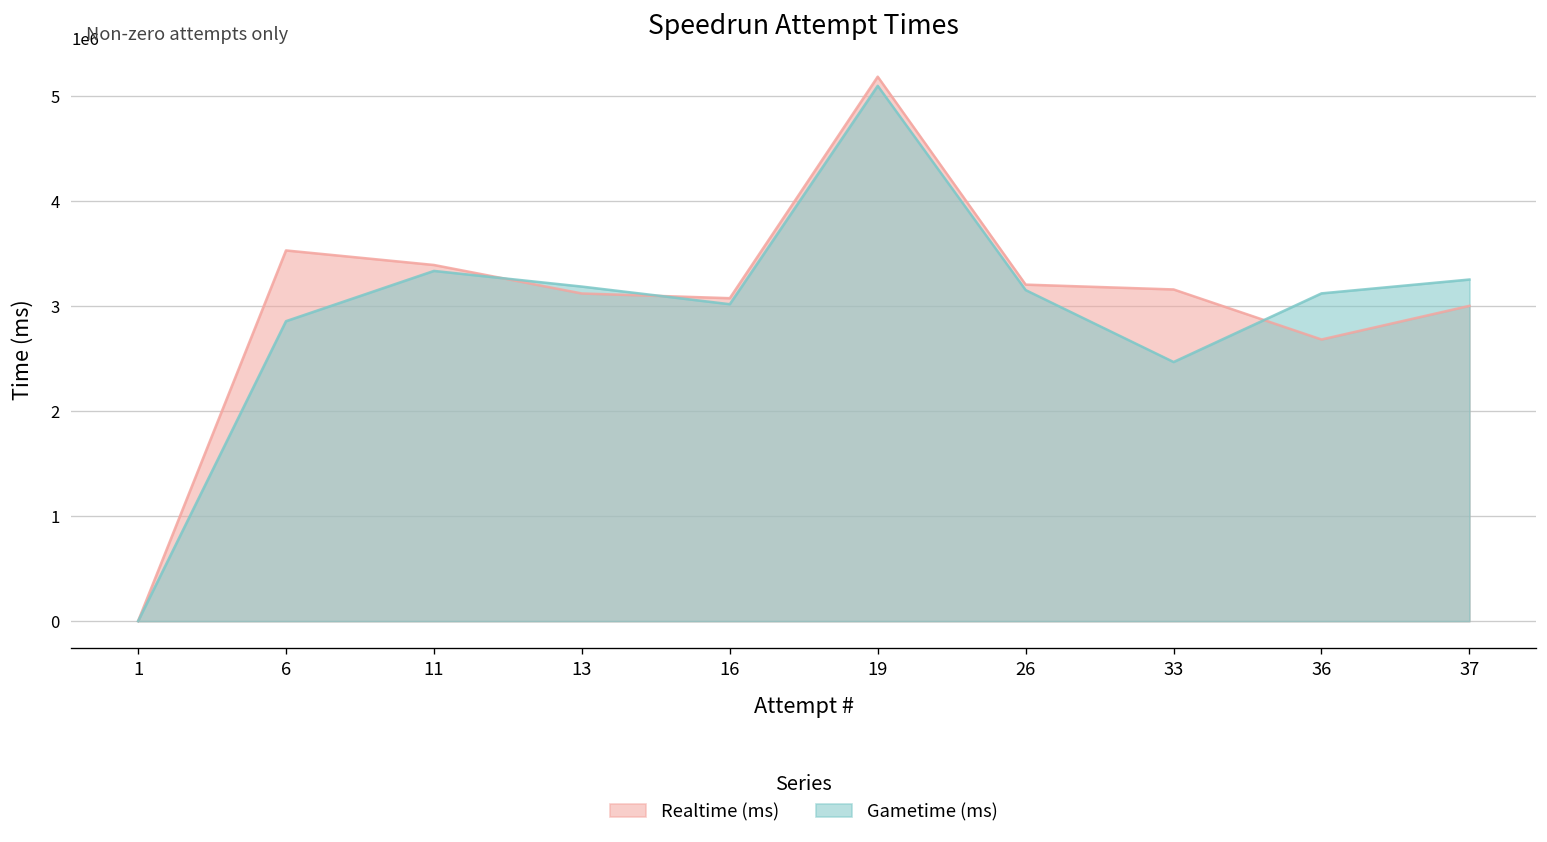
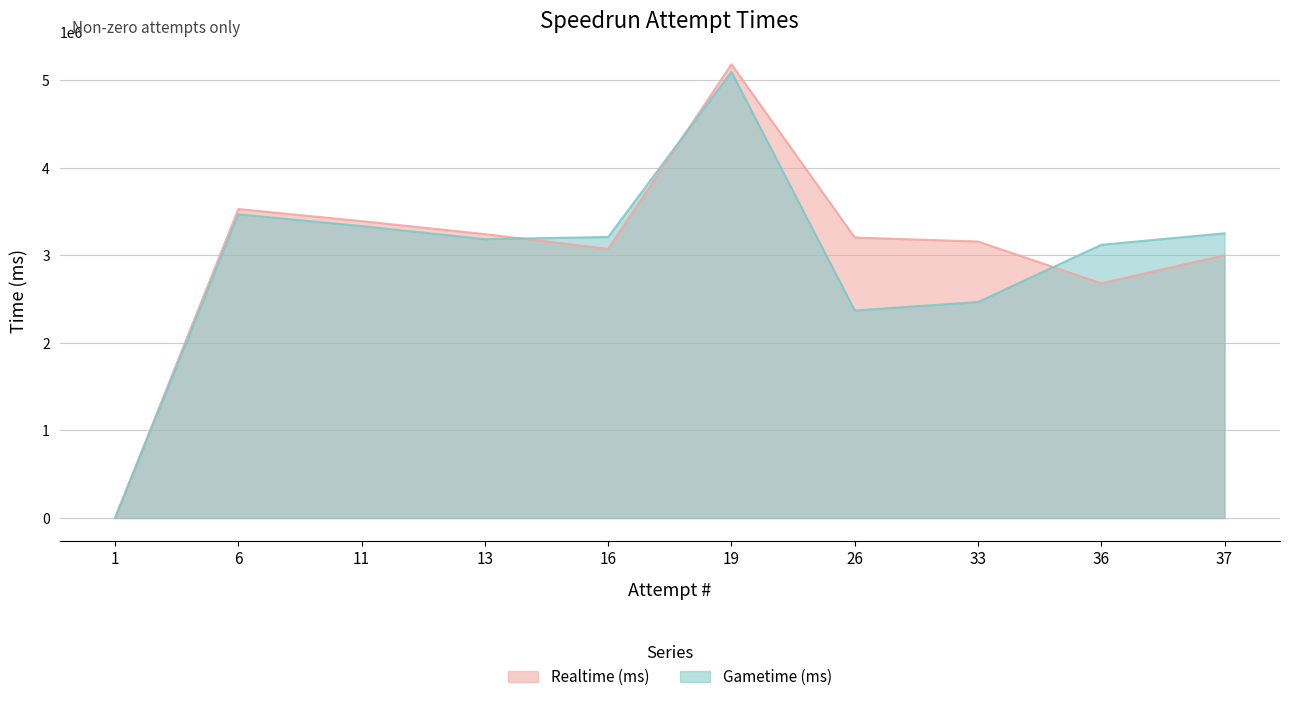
  {
    "Realtime (ms)": {
      "6": 3500000,
      "11": 3400000,
-     "13": 3100000,
+     "13": 3200000,
      "16": 3100000,
      "19": 5200000,
      "26": 3200000,
      "33": 3200000,
      "36": 2700000,
      "37": 3000000
    },
    "Gametime (ms)": {
-     "6": 2900000,
+     "6": 3500000,
      "11": 3300000,
      "13": 3200000,
-     "16": 3000000,
+     "16": 3200000,
      "19": 5100000,
-     "26": 3200000,
+     "26": 2400000,
      "33": 2500000,
      "36": 3100000,
      "37": 3300000
    }
  }
